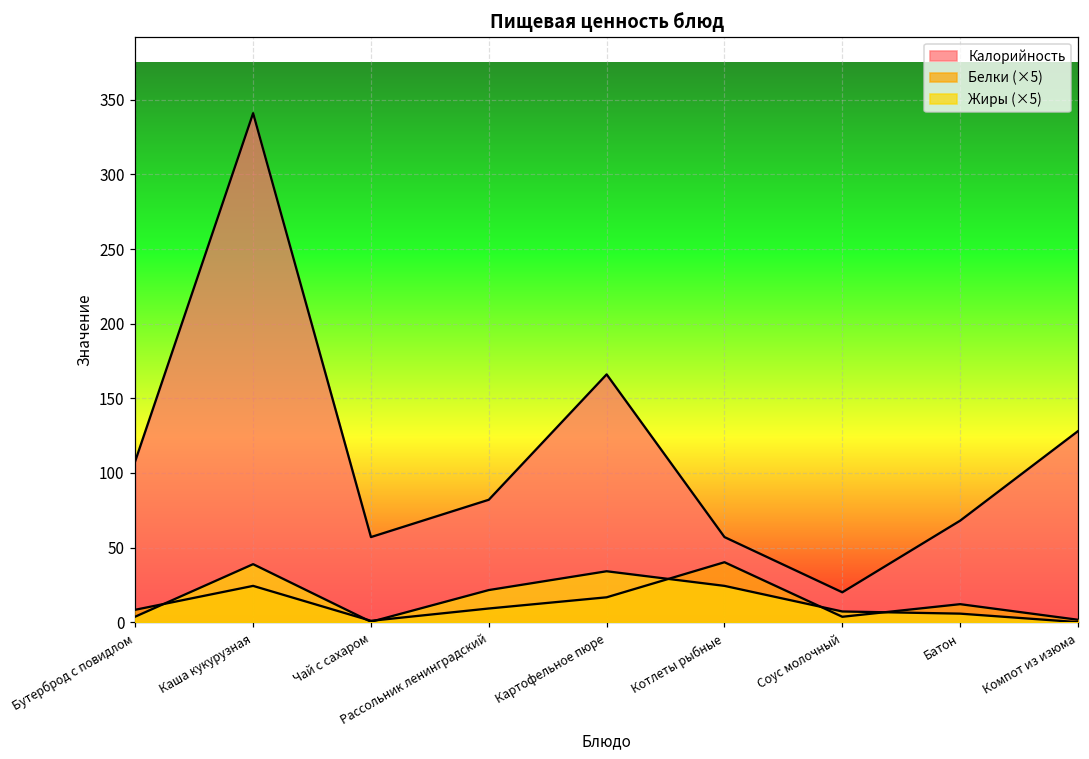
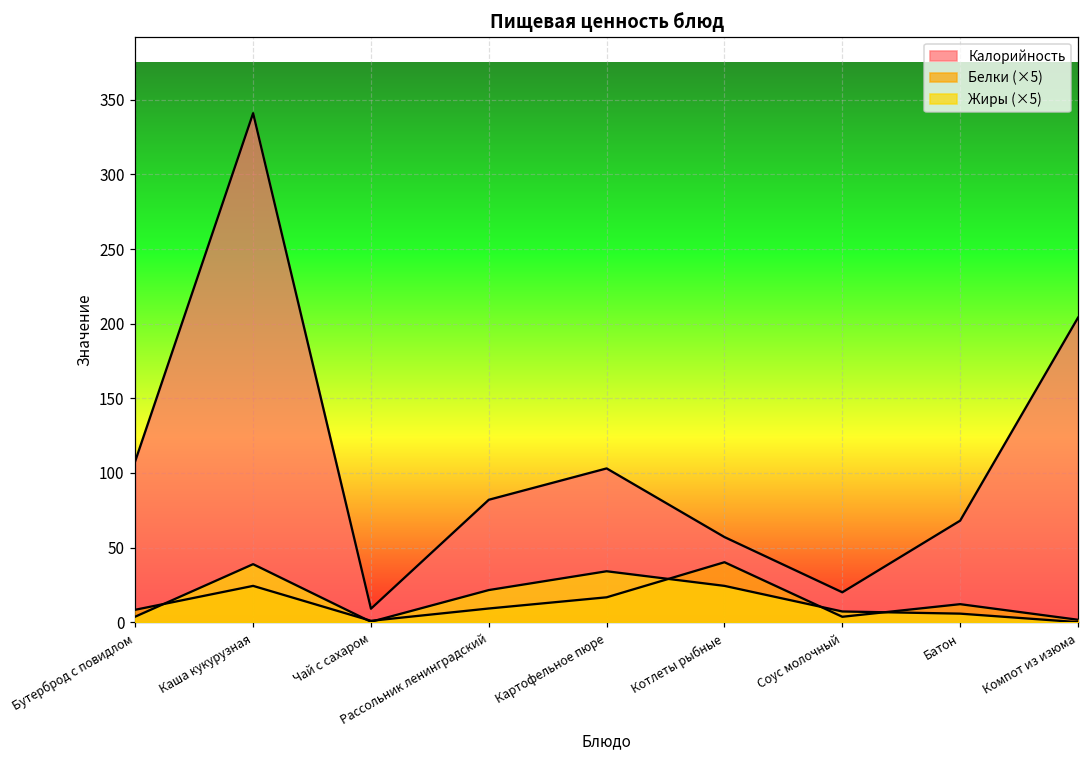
  {
    "Калорийность": {
      "Бутерброд с повидлом": 108,
      "Каша кукурузная": 341,
-     "Чай с сахаром": 57,
+     "Чай с сахаром": 9,
      "Рассольник ленинградский": 82,
-     "Картофельное пюре": 166,
+     "Картофельное пюре": 103,
      "Котлеты рыбные": 57,
      "Соус молочный": 20,
      "Батон": 68,
-     "Компот из изюма": 128
+     "Компот из изюма": 204
    }
  }
